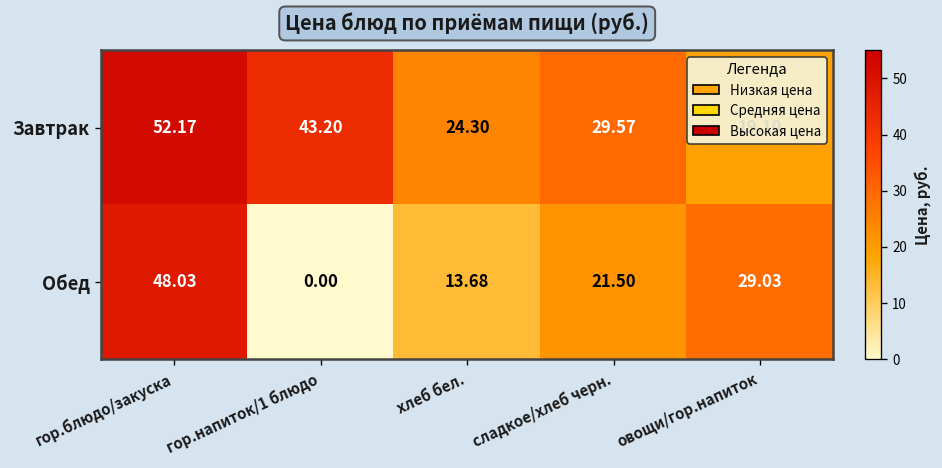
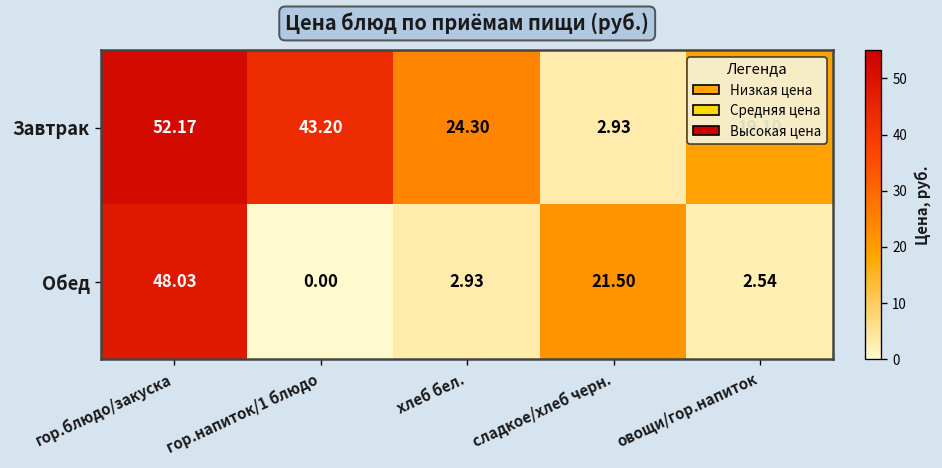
  {
    "Завтрак": {
      "гор.блюдо/закуска": 52.17,
      "гор.напиток/1 блюдо": 43.20,
      "хлеб бел.": 24.30,
-     "сладкое/хлеб черн.": 29.57
+     "сладкое/хлеб черн.": 2.93
    },
    "Обед": {
      "гор.блюдо/закуска": 48.03,
      "гор.напиток/1 блюдо": 0.00,
-     "хлеб бел.": 13.68,
+     "хлеб бел.": 2.93,
      "сладкое/хлеб черн.": 21.50,
-     "овощи/гор.напиток": 29.03
+     "овощи/гор.напиток": 2.54
    }
  }
